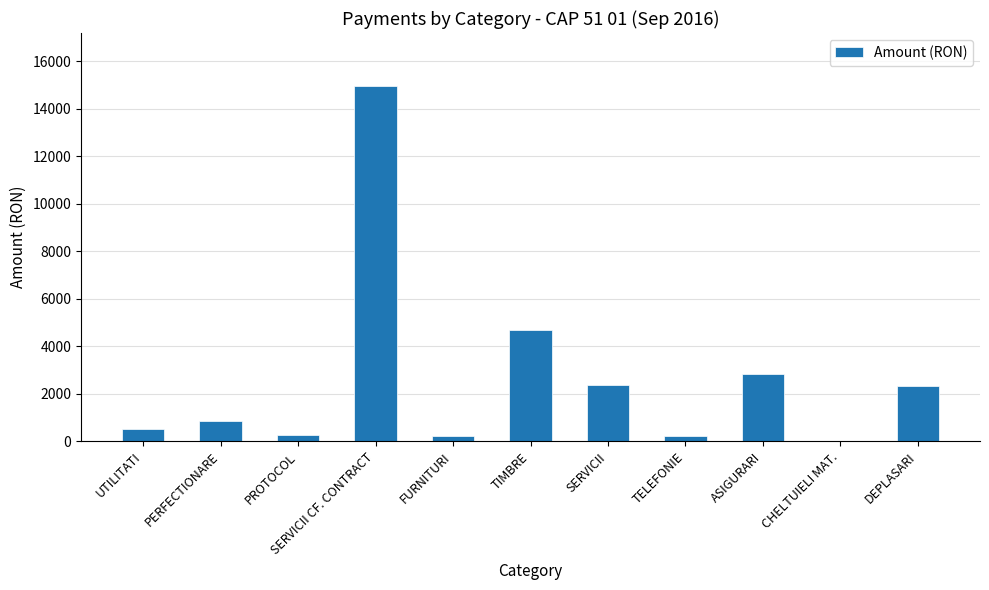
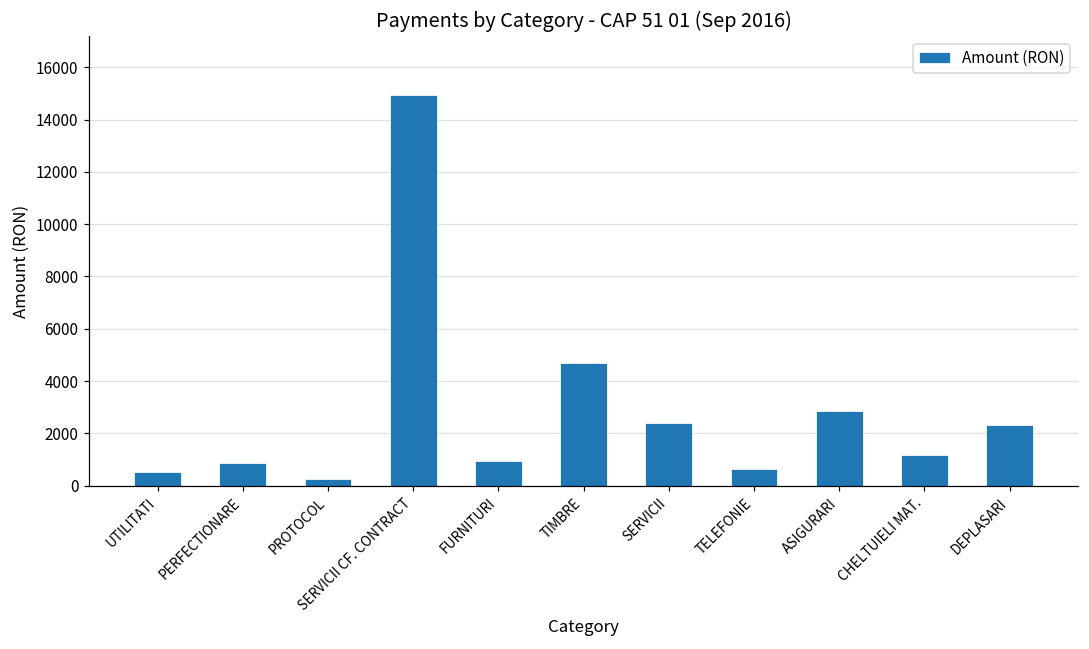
  {
    "UTILITATI": 500,
    "PERFECTIONARE": 900,
    "PROTOCOL": 300,
    "SERVICII CF. CONTRACT": 14900,
-   "FURNITURI": 200,
+   "FURNITURI": 900,
    "TIMBRE": 4700,
    "SERVICII": 2400,
-   "TELEFONIE": 200,
+   "TELEFONIE": 600,
    "ASIGURARI": 2800,
-   "CHELTUIELI MAT.": 0,
+   "CHELTUIELI MAT.": 1200,
    "DEPLASARI": 2300
  }
